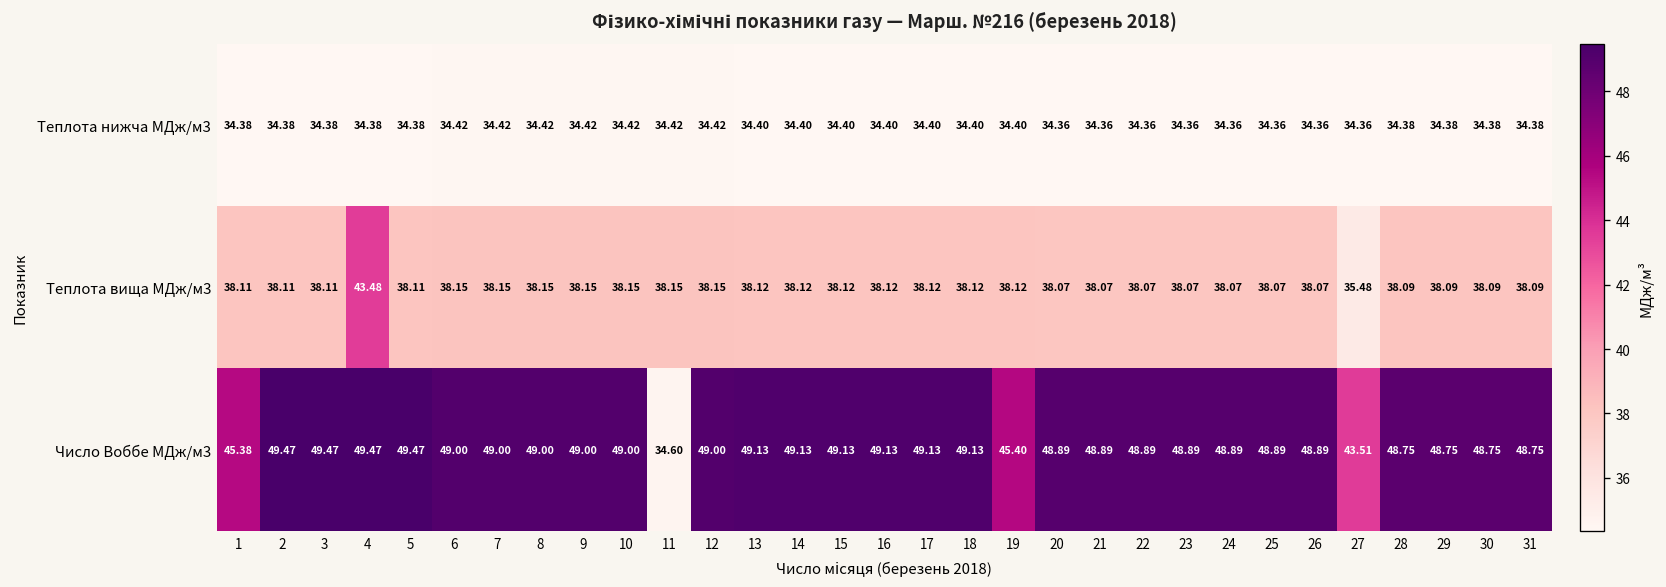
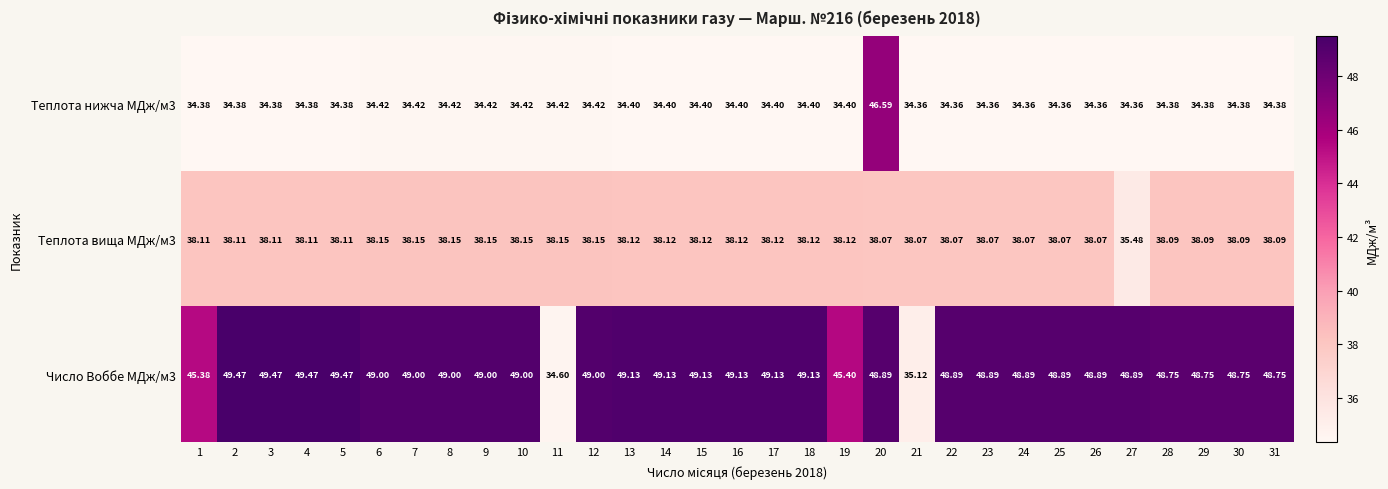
  {
    "Теплота нижча МДж/м3": {
      "1": 34.38,
      "2": 34.38,
      "3": 34.38,
      "4": 34.38,
      "5": 34.38,
      "6": 34.42,
      "7": 34.42,
      "8": 34.42,
      "9": 34.42,
      "10": 34.42,
      "11": 34.42,
      "12": 34.42,
      "13": 34.40,
      "14": 34.40,
      "15": 34.40,
      "16": 34.40,
      "17": 34.40,
      "18": 34.40,
      "19": 34.40,
-     "20": 34.36,
+     "20": 46.59,
      "21": 34.36,
      "22": 34.36,
      "23": 34.36,
      "24": 34.36,
      "25": 34.36,
      "26": 34.36,
      "27": 34.36,
      "28": 34.38,
      "29": 34.38,
      "30": 34.38,
      "31": 34.38
    },
    "Теплота вища МДж/м3": {
      "1": 38.11,
      "2": 38.11,
      "3": 38.11,
-     "4": 43.48,
+     "4": 38.11,
      "5": 38.11,
      "6": 38.15,
      "7": 38.15,
      "8": 38.15,
      "9": 38.15,
      "10": 38.15,
      "11": 38.15,
      "12": 38.15,
      "13": 38.12,
      "14": 38.12,
      "15": 38.12,
      "16": 38.12,
      "17": 38.12,
      "18": 38.12,
      "19": 38.12,
      "20": 38.07,
      "21": 38.07,
      "22": 38.07,
      "23": 38.07,
      "24": 38.07,
      "25": 38.07,
      "26": 38.07,
      "27": 35.48,
      "28": 38.09,
      "29": 38.09,
      "30": 38.09,
      "31": 38.09
    },
    "Число Воббе МДж/м3": {
      "1": 45.38,
      "2": 49.47,
      "3": 49.47,
      "4": 49.47,
      "5": 49.47,
      "6": 49.00,
      "7": 49.00,
      "8": 49.00,
      "9": 49.00,
      "10": 49.00,
      "11": 34.60,
      "12": 49.00,
      "13": 49.13,
      "14": 49.13,
      "15": 49.13,
      "16": 49.13,
      "17": 49.13,
      "18": 49.13,
      "19": 45.40,
      "20": 48.89,
-     "21": 48.89,
+     "21": 35.12,
      "22": 48.89,
      "23": 48.89,
      "24": 48.89,
      "25": 48.89,
      "26": 48.89,
-     "27": 43.51,
+     "27": 48.89,
      "28": 48.75,
      "29": 48.75,
      "30": 48.75,
      "31": 48.75
    }
  }
